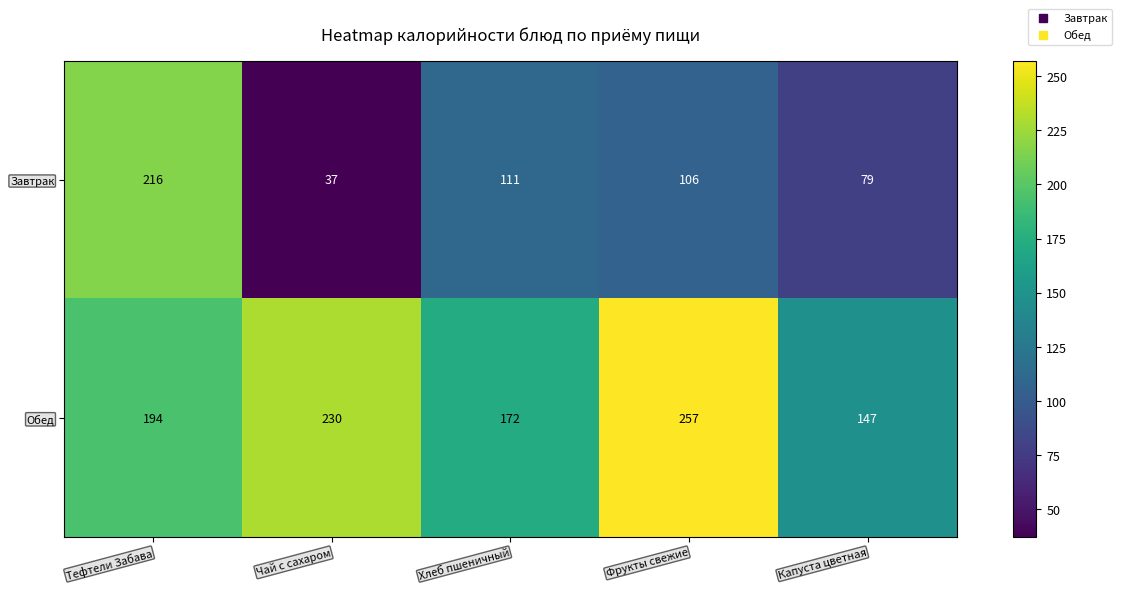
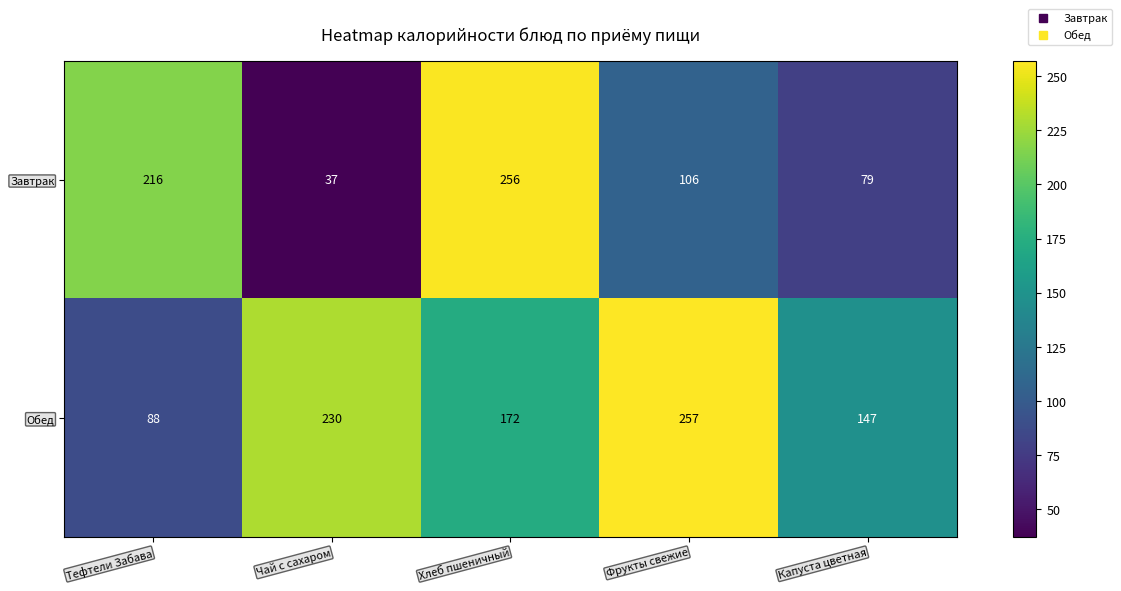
  {
    "Завтрак": {
      "Тефтели Забава": 216,
      "Чай с сахаром": 37,
-     "Хлеб пшеничный": 111,
+     "Хлеб пшеничный": 256,
      "Фрукты свежие": 106,
      "Капуста цветная": 79
    },
    "Обед": {
-     "Тефтели Забава": 194,
+     "Тефтели Забава": 88,
      "Чай с сахаром": 230,
      "Хлеб пшеничный": 172,
      "Фрукты свежие": 257,
      "Капуста цветная": 147
    }
  }
